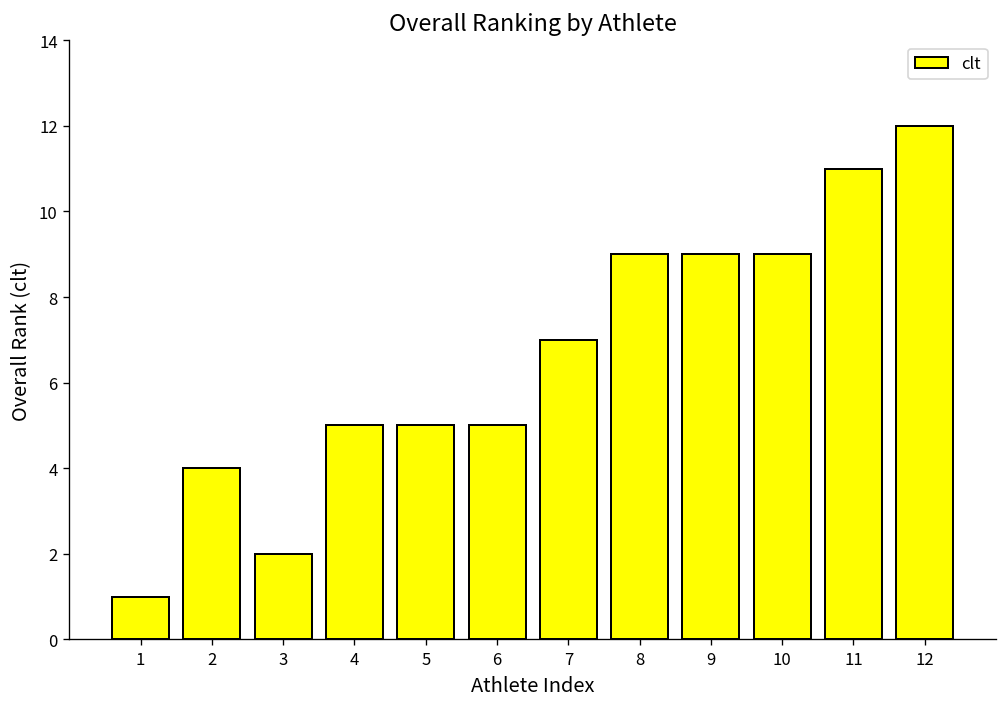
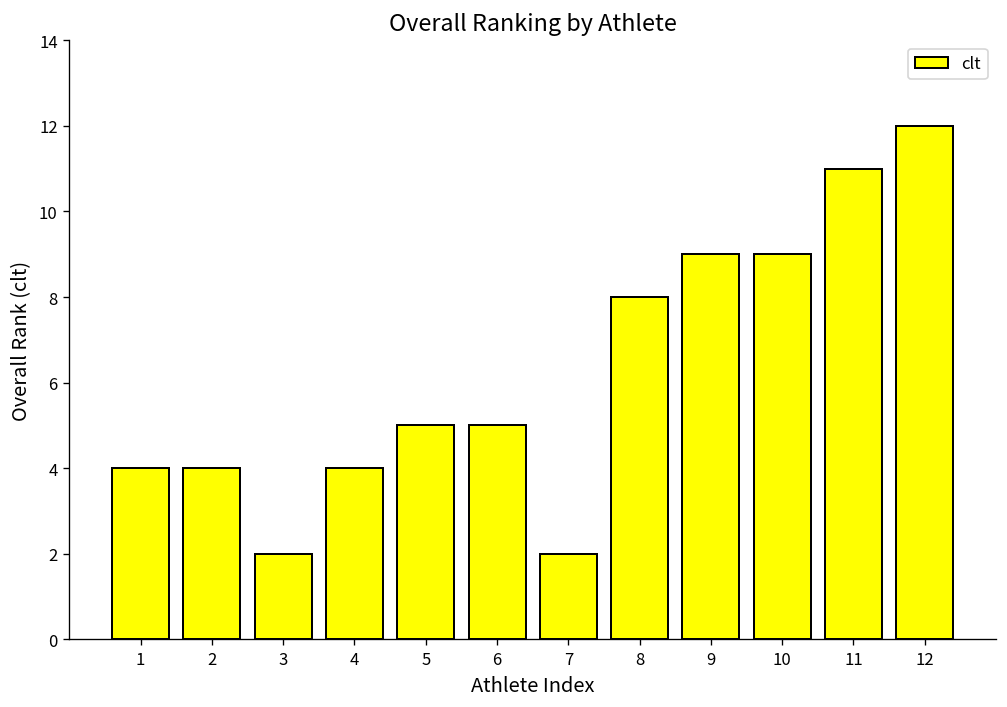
  {
-   "1": 1,
+   "1": 4,
    "2": 4,
    "3": 2,
-   "4": 5,
+   "4": 4,
    "5": 5,
    "6": 5,
-   "7": 7,
-   "8": 9,
+   "7": 2,
+   "8": 8,
    "9": 9,
    "10": 9,
    "11": 11,
    "12": 12
  }
